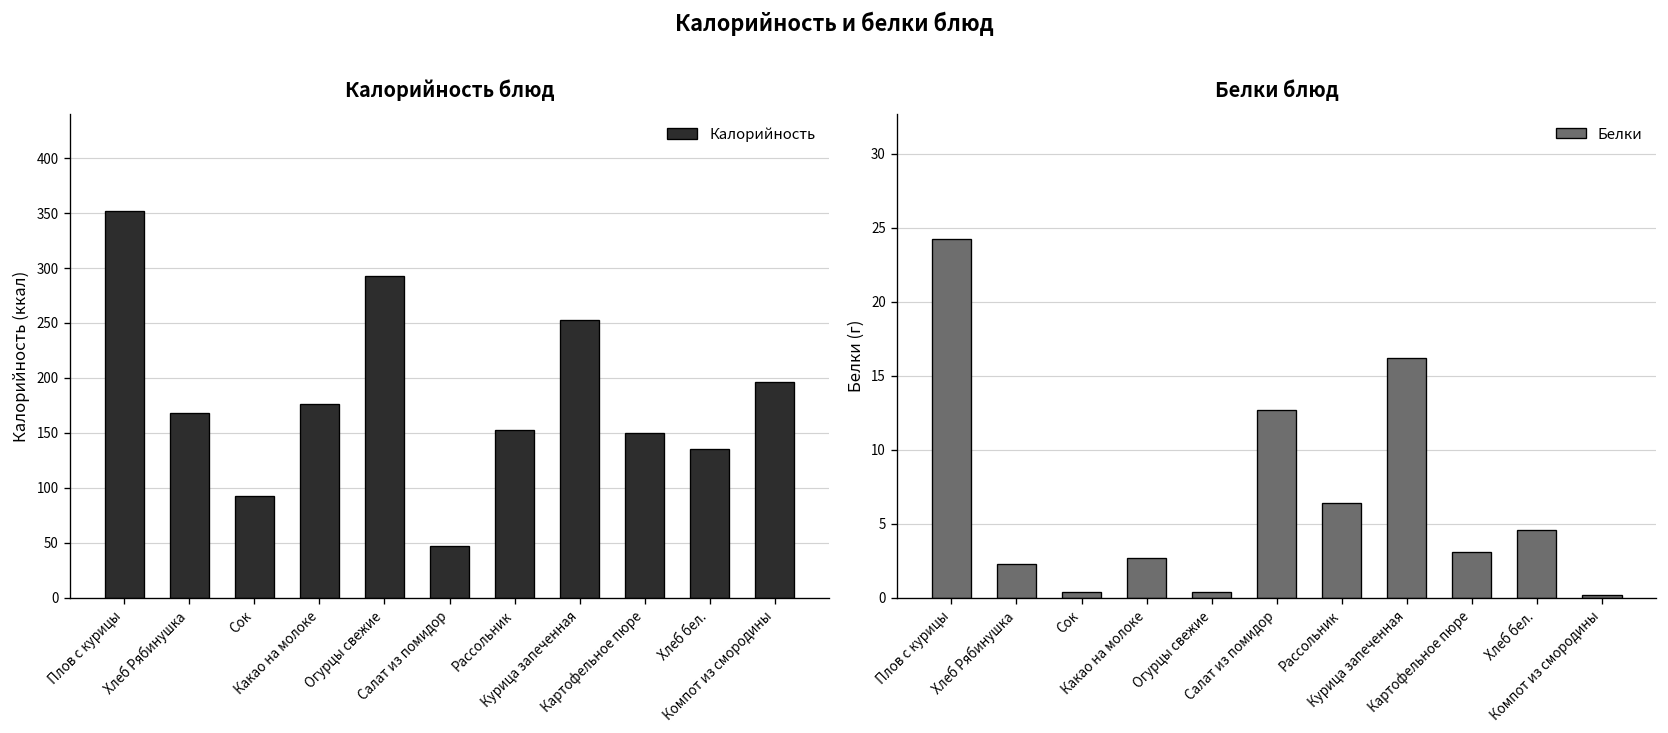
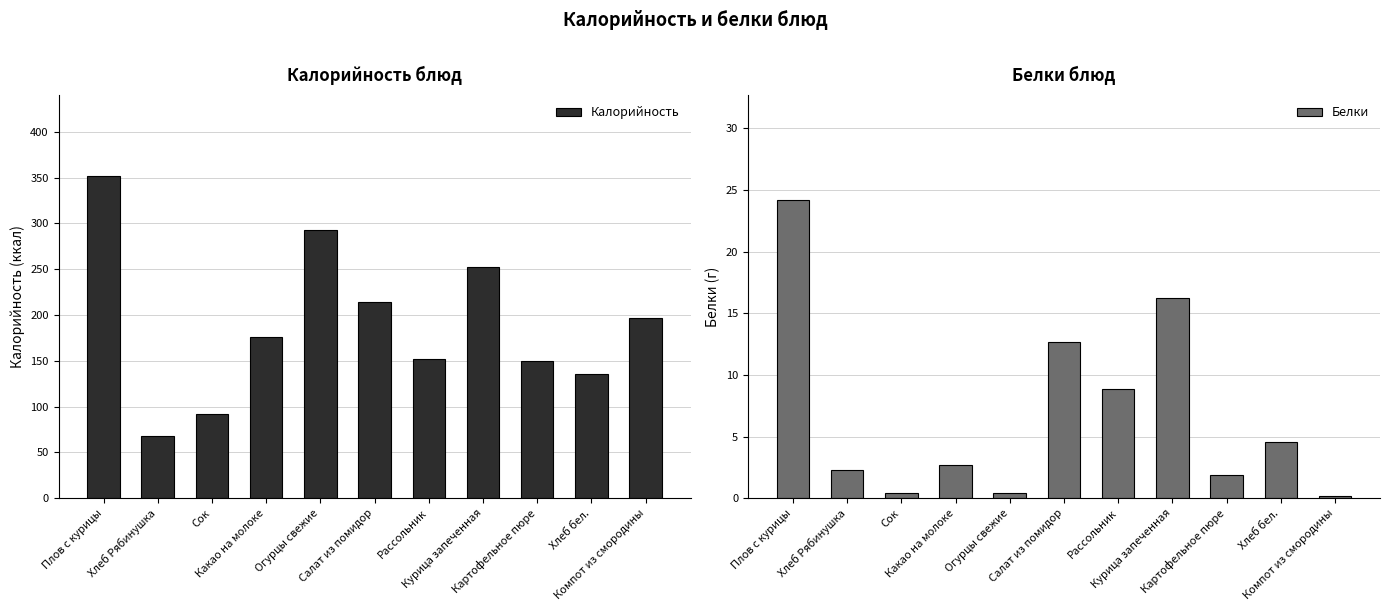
  {
    "Калорийность блюд": {
      "Плов с курицы": 350,
-     "Хлеб Рябинушка": 170,
+     "Хлеб Рябинушка": 70,
      "Сок": 90,
      "Какао на молоке": 180,
      "Огурцы свежие": 290,
-     "Салат из помидор": 50,
+     "Салат из помидор": 210,
      "Рассольник": 150,
      "Курица запеченная": 250,
      "Картофельное пюре": 150,
      "Хлеб бел.": 140,
      "Компот из смородины": 200
    },
    "Белки блюд": {
      "Плов с курицы": 24.2,
      "Хлеб Рябинушка": 2.3,
      "Сок": 0.4,
      "Какао на молоке": 2.7,
      "Огурцы свежие": 0.4,
      "Салат из помидор": 12.7,
-     "Рассольник": 6.4,
+     "Рассольник": 8.9,
      "Курица запеченная": 16.2,
-     "Картофельное пюре": 3.1,
+     "Картофельное пюре": 1.9,
      "Хлеб бел.": 4.6
    }
  }
